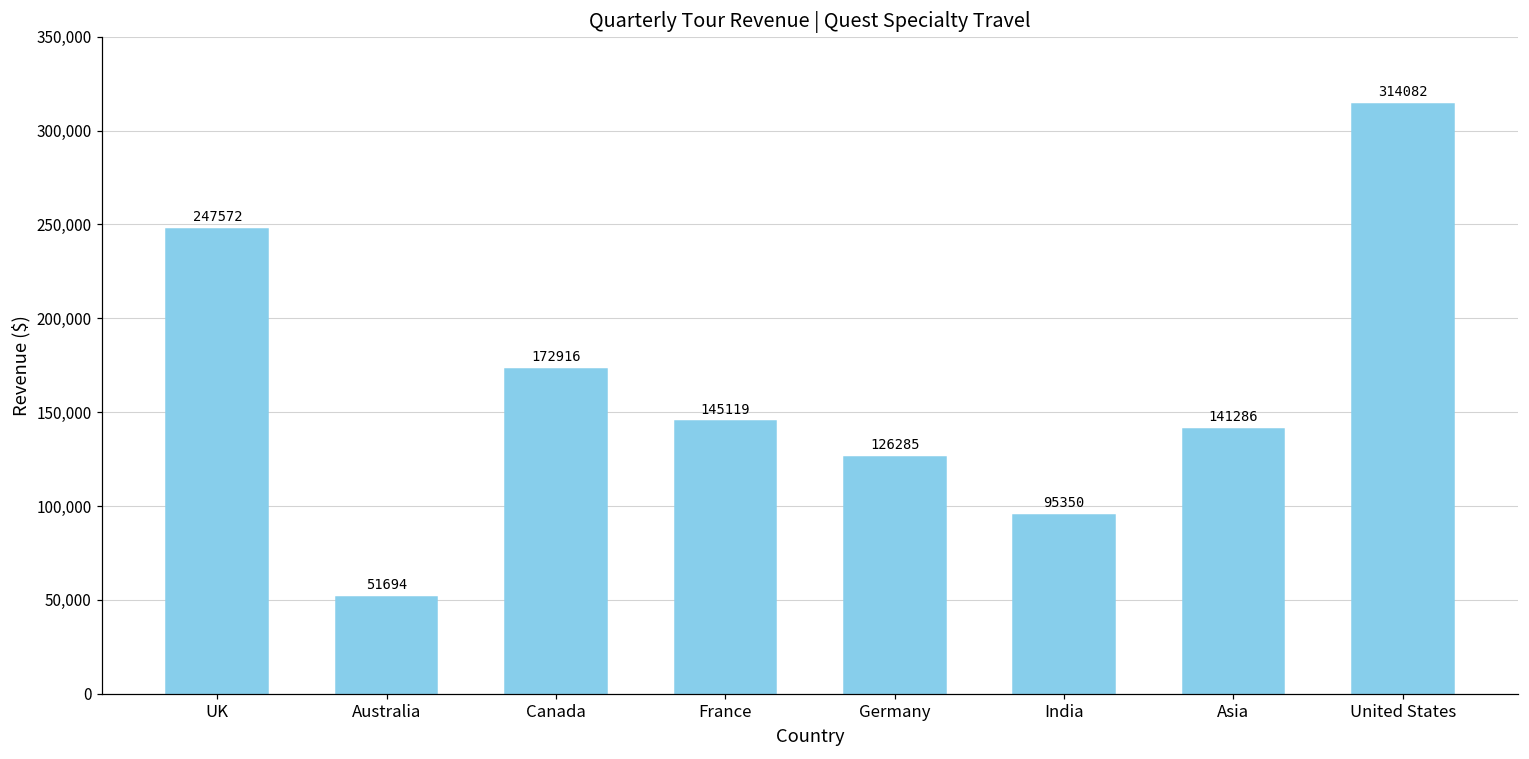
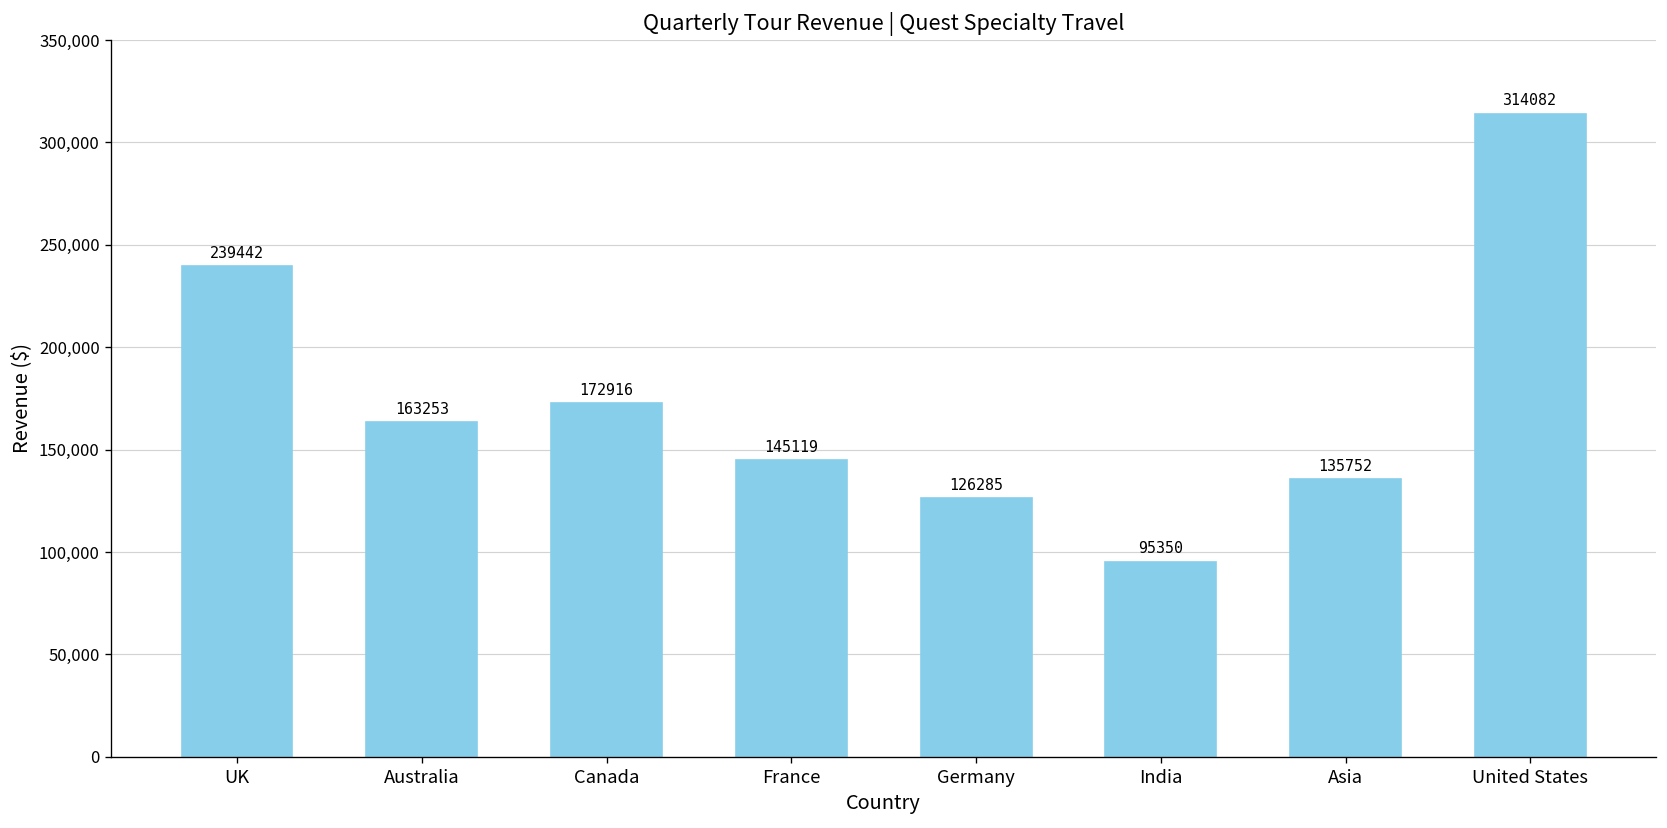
  {
-   "UK": 247572,
-   "Australia": 51694,
+   "UK": 239442,
+   "Australia": 163253,
    "Canada": 172916,
    "France": 145119,
    "Germany": 126285,
    "India": 95350,
-   "Asia": 141286,
+   "Asia": 135752,
    "United States": 314082
  }
